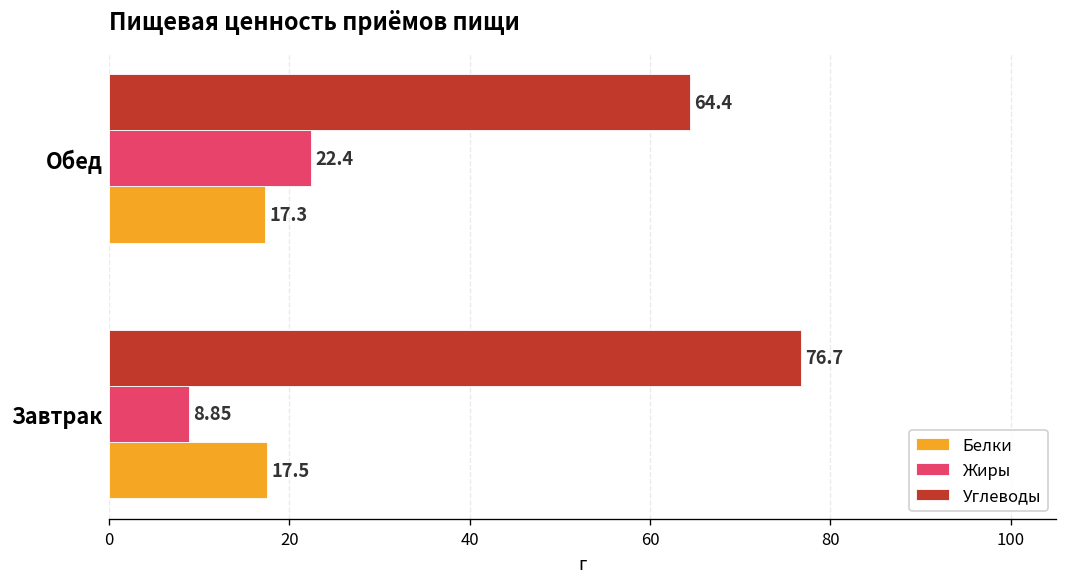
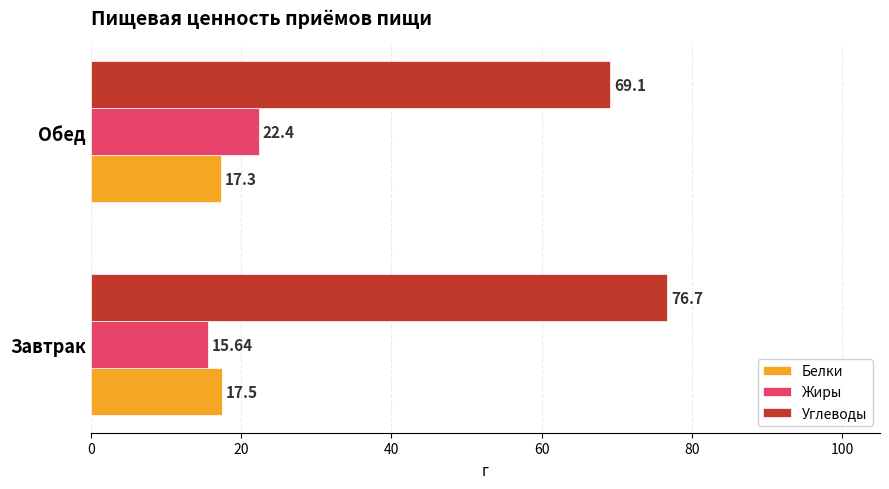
  {
    "Белки": {
      "Обед": 17.3,
      "Завтрак": 17.5
    },
    "Жиры": {
      "Обед": 22.4,
-     "Завтрак": 8.85
+     "Завтрак": 15.64
    },
    "Углеводы": {
-     "Обед": 64.4,
+     "Обед": 69.1,
      "Завтрак": 76.7
    }
  }
